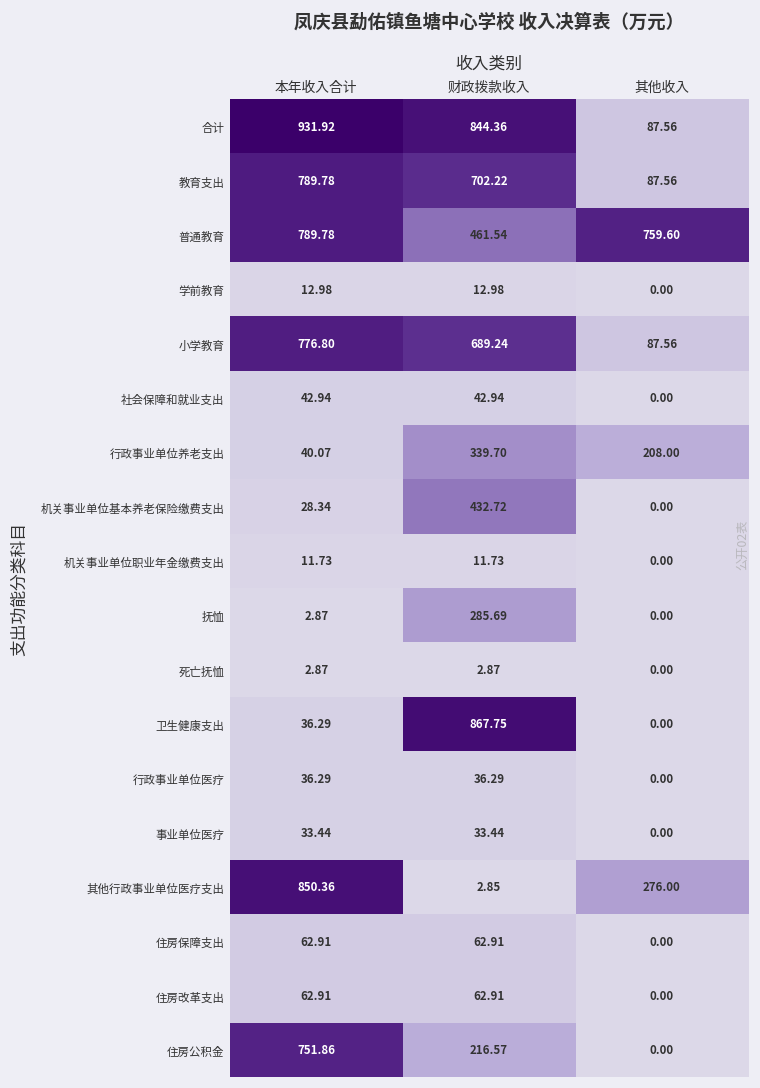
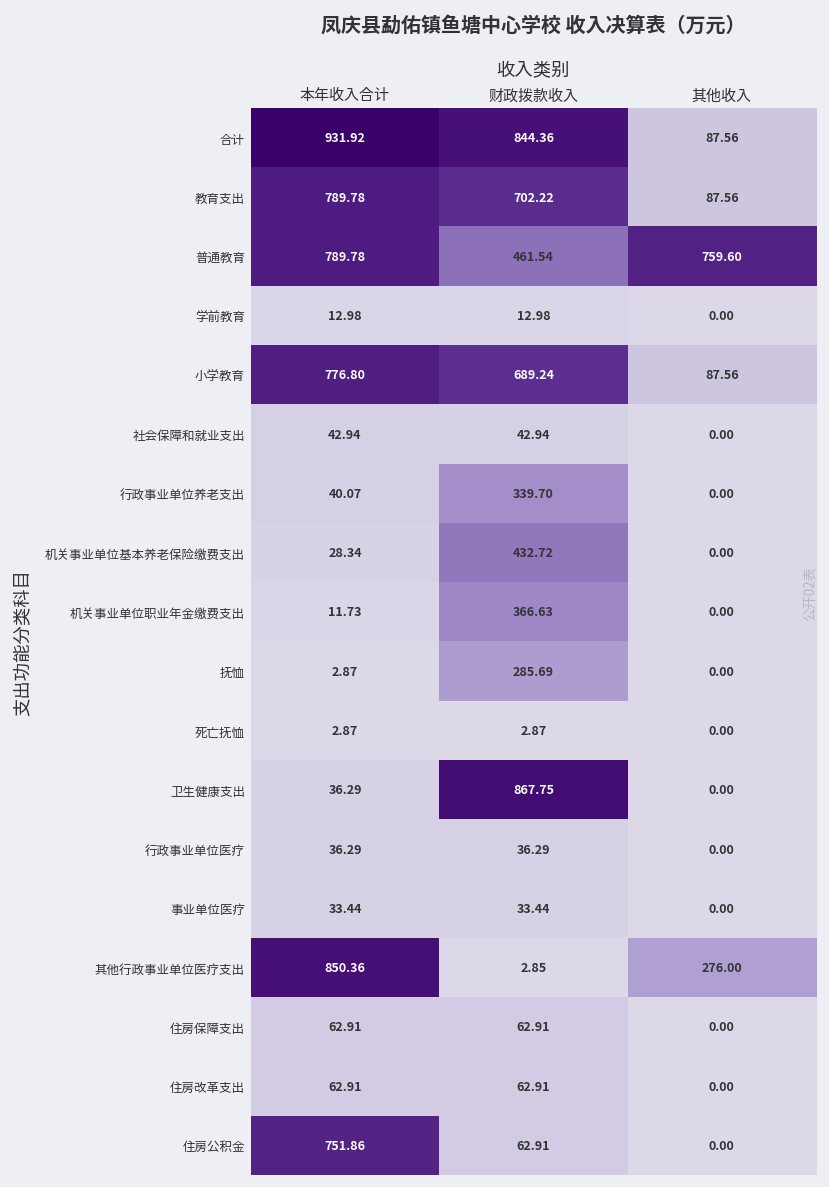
  {
    "合计": {
      "本年收入合计": 931.92,
      "财政拨款收入": 844.36,
      "其他收入": 87.56
    },
    "教育支出": {
      "本年收入合计": 789.78,
      "财政拨款收入": 702.22,
      "其他收入": 87.56
    },
    "普通教育": {
      "本年收入合计": 789.78,
      "财政拨款收入": 461.54,
      "其他收入": 759.60
    },
    "学前教育": {
      "本年收入合计": 12.98,
      "财政拨款收入": 12.98,
      "其他收入": 0.00
    },
    "小学教育": {
      "本年收入合计": 776.80,
      "财政拨款收入": 689.24,
      "其他收入": 87.56
    },
    "社会保障和就业支出": {
      "本年收入合计": 42.94,
      "财政拨款收入": 42.94,
      "其他收入": 0.00
    },
    "行政事业单位养老支出": {
      "本年收入合计": 40.07,
      "财政拨款收入": 339.70,
-     "其他收入": 208.00
+     "其他收入": 0.00
    },
    "机关事业单位基本养老保险缴费支出": {
      "本年收入合计": 28.34,
      "财政拨款收入": 432.72,
      "其他收入": 0.00
    },
    "机关事业单位职业年金缴费支出": {
      "本年收入合计": 11.73,
-     "财政拨款收入": 11.73,
+     "财政拨款收入": 366.63,
      "其他收入": 0.00
    },
    "抚恤": {
      "本年收入合计": 2.87,
      "财政拨款收入": 285.69,
      "其他收入": 0.00
    },
    "死亡抚恤": {
      "本年收入合计": 2.87,
      "财政拨款收入": 2.87,
      "其他收入": 0.00
    },
    "卫生健康支出": {
      "本年收入合计": 36.29,
      "财政拨款收入": 867.75,
      "其他收入": 0.00
    },
    "行政事业单位医疗": {
      "本年收入合计": 36.29,
      "财政拨款收入": 36.29,
      "其他收入": 0.00
    },
    "事业单位医疗": {
      "本年收入合计": 33.44,
      "财政拨款收入": 33.44,
      "其他收入": 0.00
    },
    "其他行政事业单位医疗支出": {
      "本年收入合计": 850.36,
      "财政拨款收入": 2.85,
      "其他收入": 276.00
    },
    "住房保障支出": {
      "本年收入合计": 62.91,
      "财政拨款收入": 62.91,
      "其他收入": 0.00
    },
    "住房改革支出": {
      "本年收入合计": 62.91,
      "财政拨款收入": 62.91,
      "其他收入": 0.00
    },
    "住房公积金": {
      "本年收入合计": 751.86,
-     "财政拨款收入": 216.57,
+     "财政拨款收入": 62.91,
      "其他收入": 0.00
    }
  }
